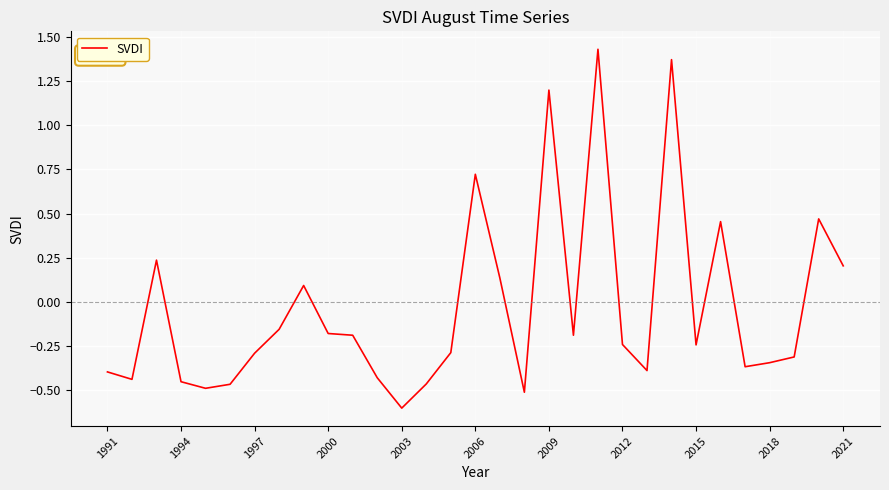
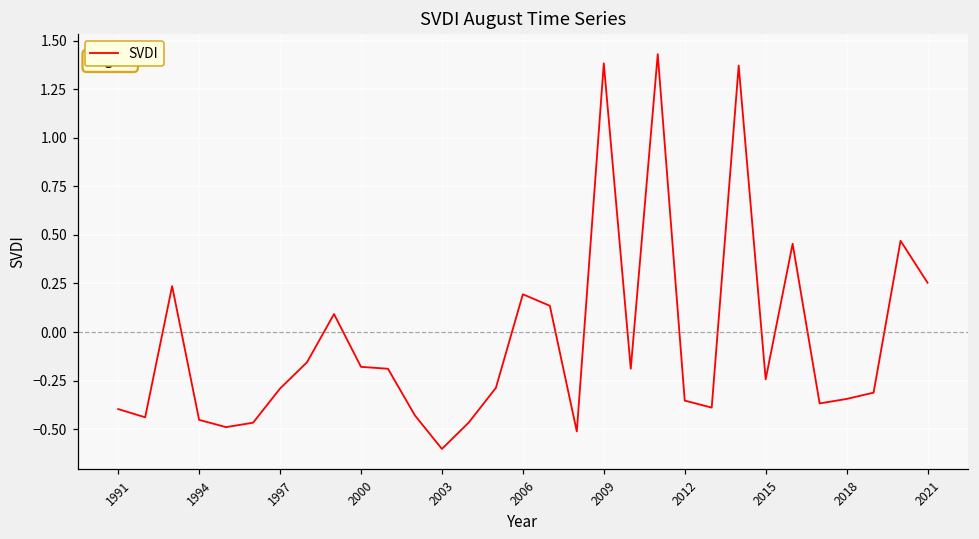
  {
    "1991": -0.40,
    "1994": -0.45,
    "1997": -0.29,
    "2000": -0.18,
    "2003": -0.60,
-   "2006": 0.72,
-   "2009": 1.20,
-   "2012": -0.24,
+   "2006": 0.19,
+   "2009": 1.38,
+   "2012": -0.35,
    "2015": -0.24,
    "2018": -0.34,
-   "2021": 0.20
+   "2021": 0.25
  }
